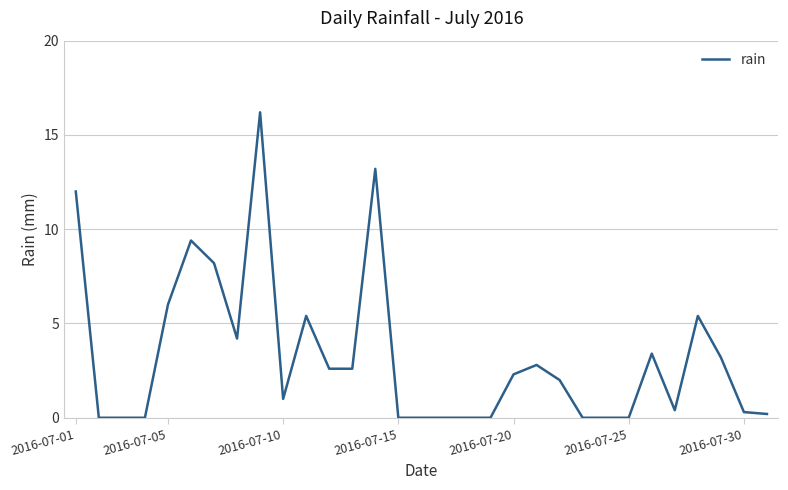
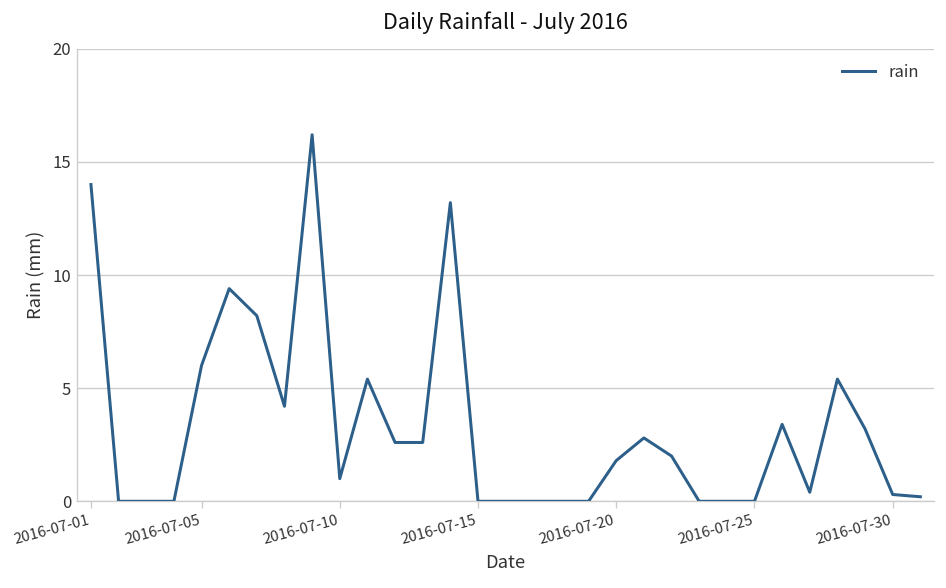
  {
-   "2016-07-01": 12,
+   "2016-07-01": 14,
    "2016-07-05": 6.0,
    "2016-07-10": 1.0,
    "2016-07-15": 0.0,
-   "2016-07-20": 2.3,
+   "2016-07-20": 1.8,
    "2016-07-25": 0.0,
    "2016-07-30": 0.3
  }
